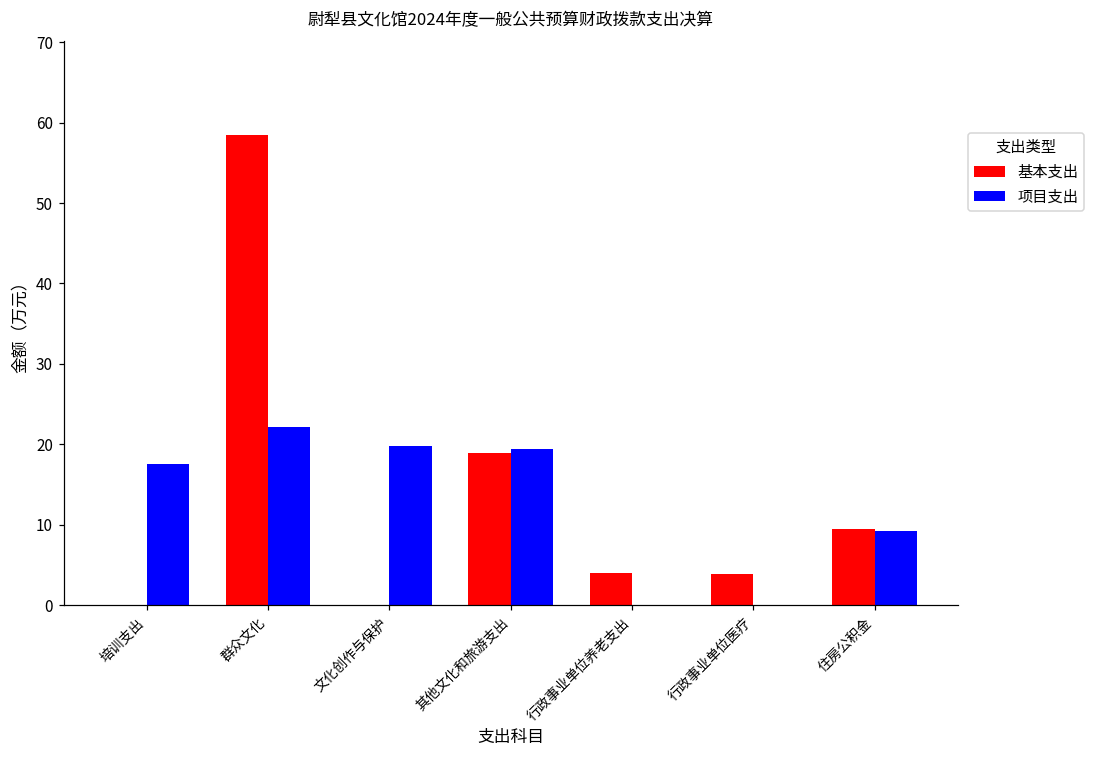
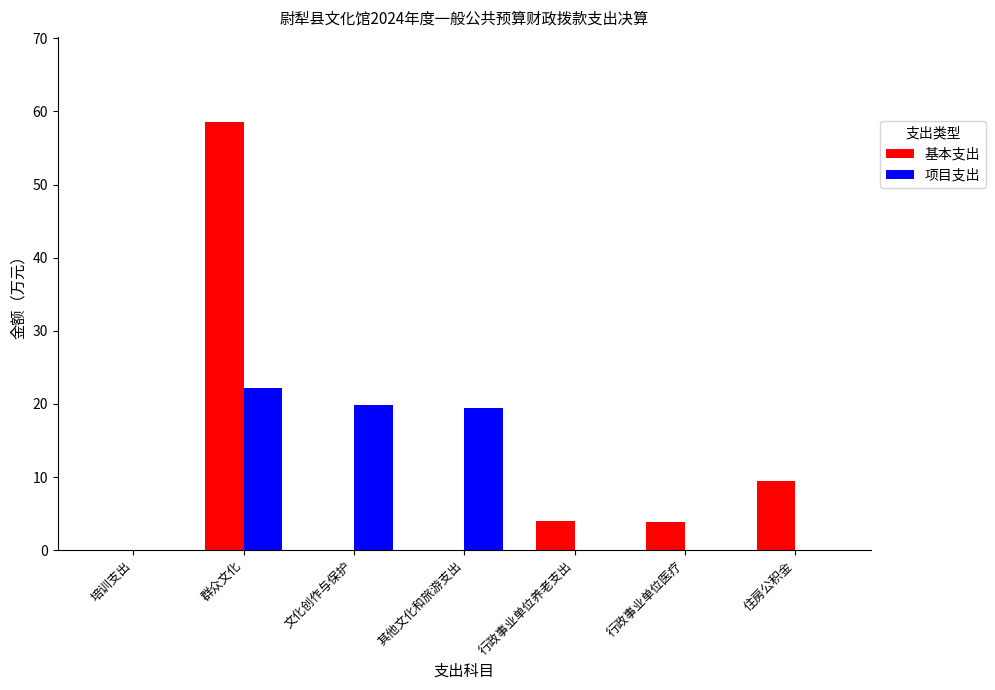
  {
    "基本支出": {
      "群众文化": 59,
      "文化创作与保护": 0,
-     "其他文化和旅游支出": 19,
+     "其他文化和旅游支出": 0,
      "行政事业单位养老支出": 4,
      "行政事业单位医疗": 4,
      "住房公积金": 9
    },
    "项目支出": {
-     "培训支出": 18,
+     "培训支出": 0,
      "群众文化": 22,
      "文化创作与保护": 20,
      "其他文化和旅游支出": 19,
      "行政事业单位养老支出": 0,
      "行政事业单位医疗": 0,
-     "住房公积金": 9
+     "住房公积金": 0
    }
  }
